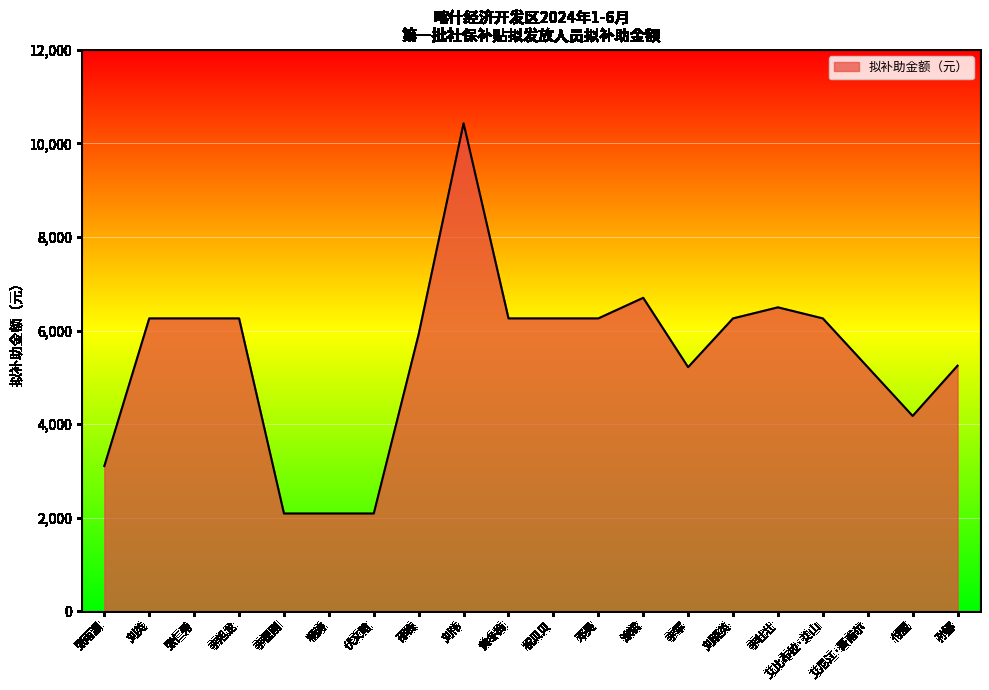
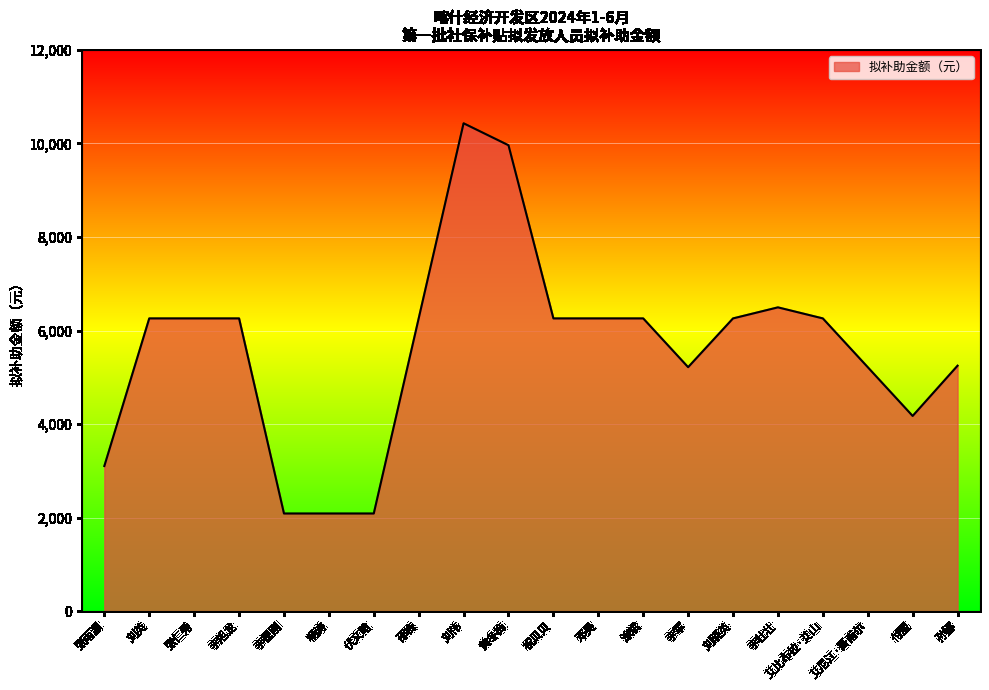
  {
    "张雨濛": "3,100",
    "刘英": "6,300",
    "张仁秀": "6,300",
    "李旭龙": "6,300",
    "李德刚": "2,100",
    "杨涛": "2,100",
    "伏文晗": "2,100",
-   "邵梅": "5,900",
+   "邵梅": "6,300",
    "刘伟": "10,400",
-   "黄冬梅": "6,300",
+   "黄冬梅": "10,000",
    "祝贝贝": "6,300",
    "邓昊": "6,300",
-   "涂斌": "6,700",
+   "涂斌": "6,300",
    "李军": "5,200",
    "刘晓英": "6,300",
    "李壮壮": "6,500",
    "艾比布拉·艾山": "6,300",
    "艾尼江·吾甫尔": "5,200",
    "付盟": "4,200",
    "孙娜": "5,200"
  }
